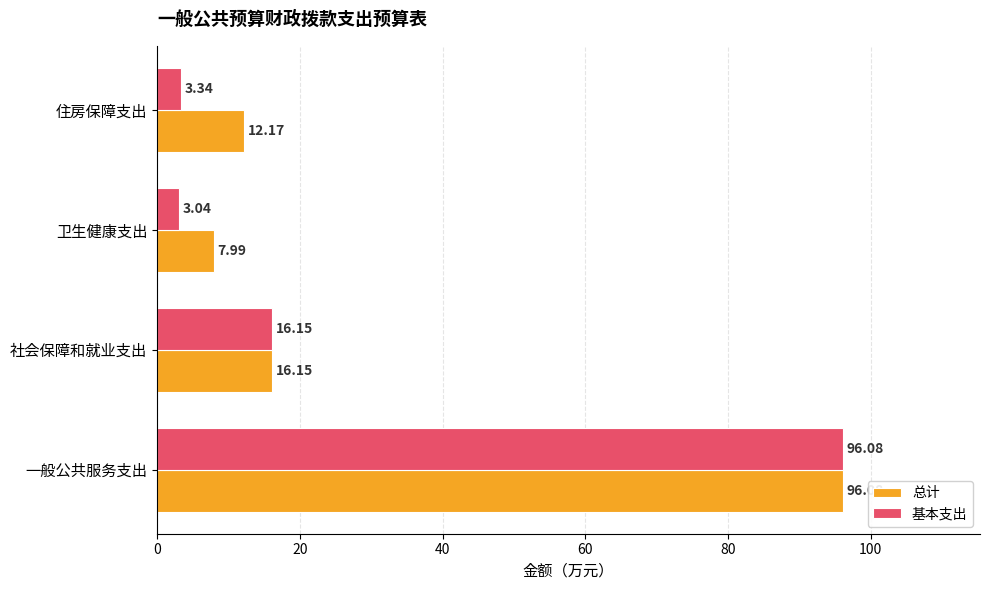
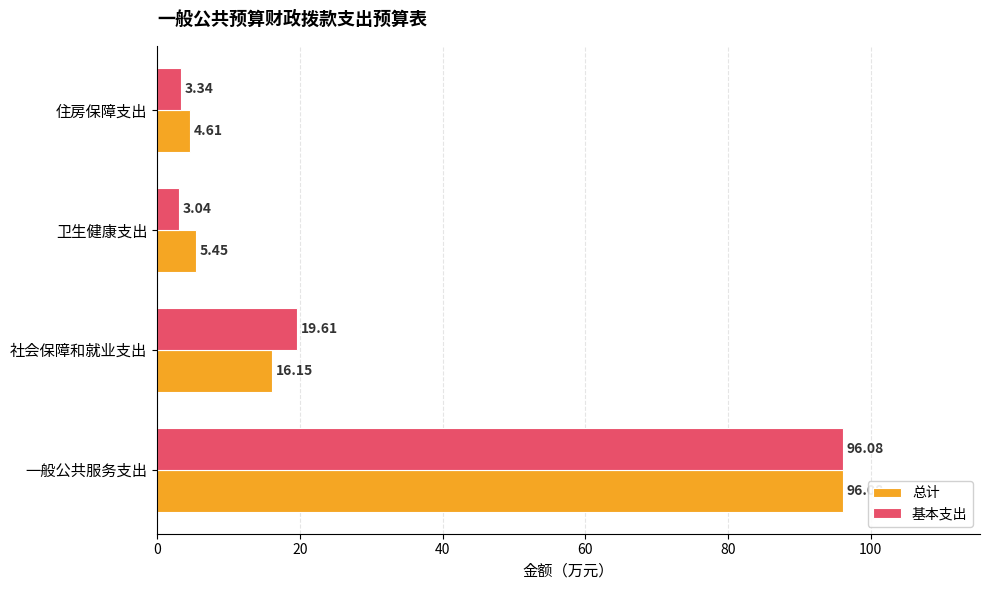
  {
    "总计": {
-     "住房保障支出": 12.17,
-     "卫生健康支出": 7.99,
+     "住房保障支出": 4.61,
+     "卫生健康支出": 5.45,
      "社会保障和就业支出": 16.15
    },
    "基本支出": {
      "住房保障支出": 3.34,
      "卫生健康支出": 3.04,
-     "社会保障和就业支出": 16.15,
+     "社会保障和就业支出": 19.61,
      "一般公共服务支出": 96.08
    }
  }
